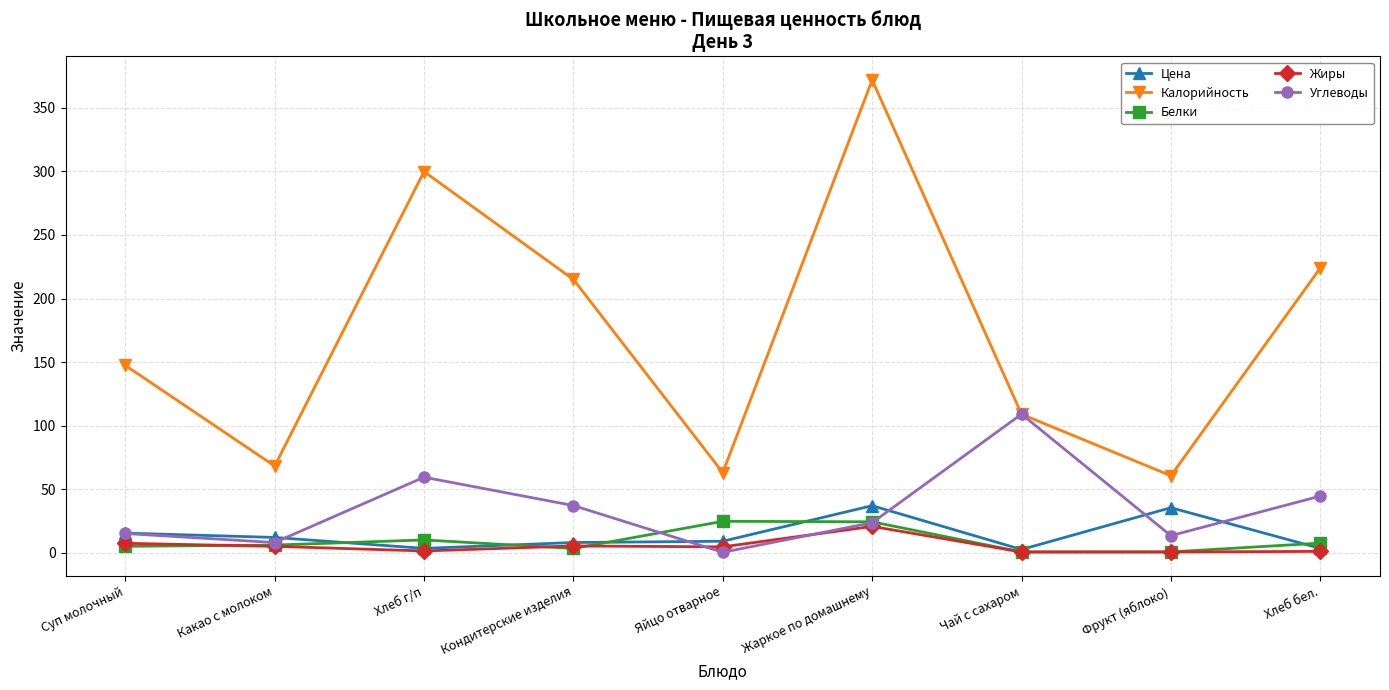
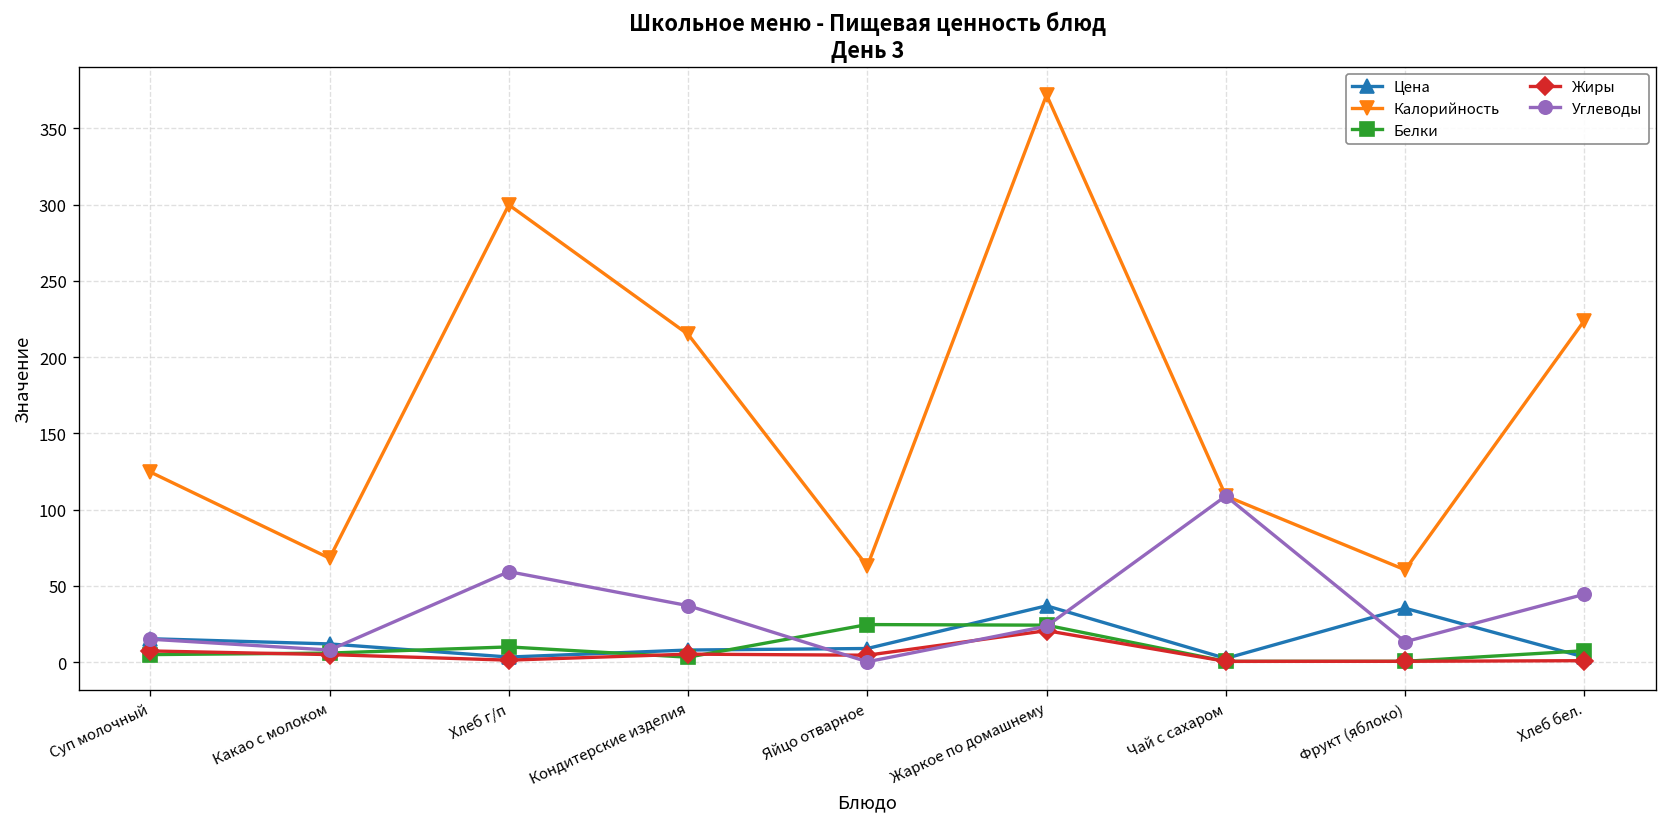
  {
    "Цена": {
      "Какао с молоком": 12,
      "Хлеб г/п": 3,
      "Кондитерские изделия": 8,
      "Яйцо отварное": 9,
      "Жаркое по домашнему": 37,
      "Фрукт (яблоко)": 35,
      "Хлеб бел.": 3
    },
    "Калорийность": {
-     "Суп молочный": 147,
+     "Суп молочный": 125,
      "Какао с молоком": 68,
      "Хлеб г/п": 300,
      "Кондитерские изделия": 215,
      "Яйцо отварное": 63,
      "Жаркое по домашнему": 372,
      "Фрукт (яблоко)": 61,
      "Хлеб бел.": 224
    },
    "Белки": {
      "Суп молочный": 5,
      "Хлеб г/п": 10,
      "Яйцо отварное": 25,
      "Хлеб бел.": 8
    },
    "Жиры": {
      "Суп молочный": 7,
      "Хлеб г/п": 1,
      "Яйцо отварное": 5,
      "Жаркое по домашнему": 21,
      "Хлеб бел.": 1
    },
    "Углеводы": {
      "Какао с молоком": 8,
      "Хлеб г/п": 59,
      "Кондитерские изделия": 37,
      "Яйцо отварное": 0,
      "Фрукт (яблоко)": 13,
      "Хлеб бел.": 45
    }
  }
